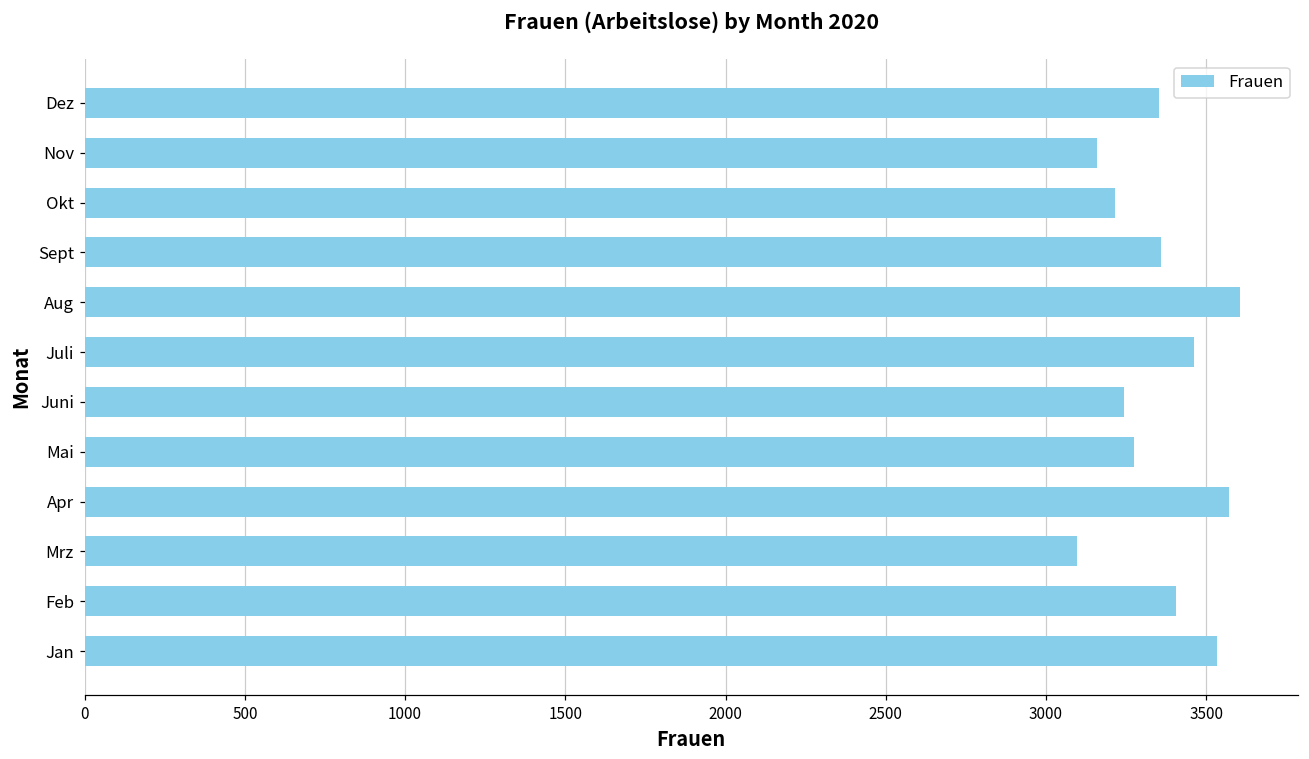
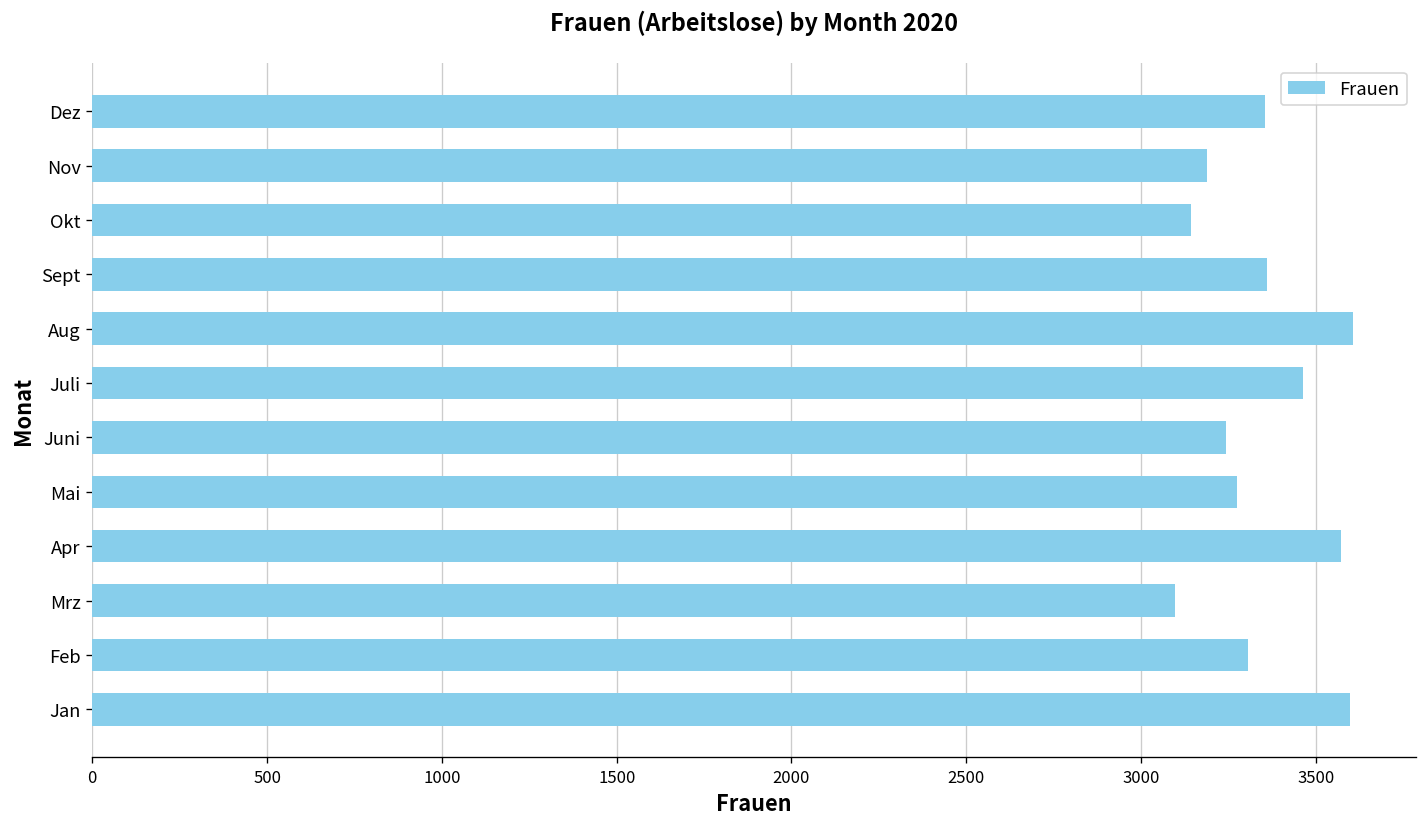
  {
    "Dez": 3350,
-   "Nov": 3160,
-   "Okt": 3210,
+   "Nov": 3190,
+   "Okt": 3140,
    "Sept": 3360,
    "Aug": 3610,
    "Juli": 3460,
    "Juni": 3240,
    "Mai": 3270,
    "Apr": 3570,
    "Mrz": 3100,
-   "Feb": 3410,
-   "Jan": 3530
+   "Feb": 3310,
+   "Jan": 3600
  }
